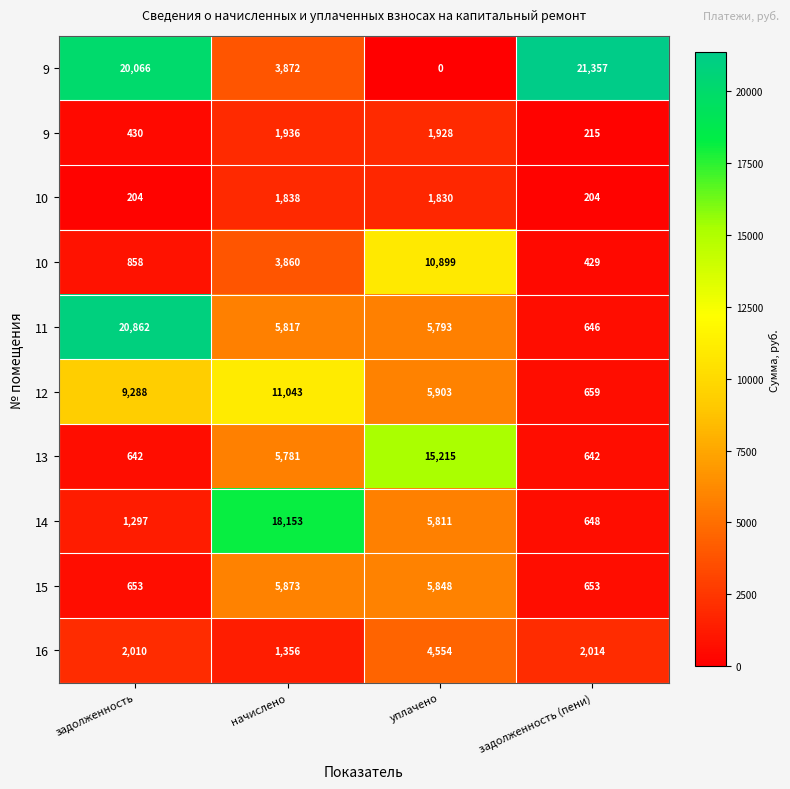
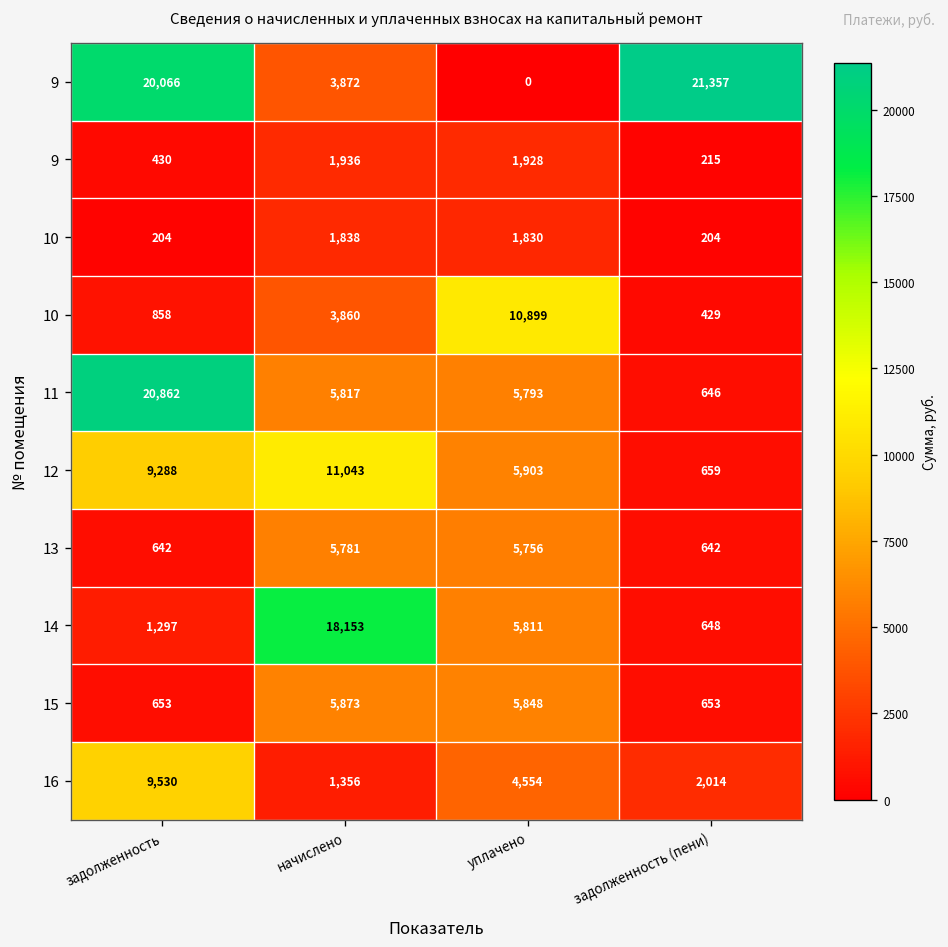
  {
    "11": {
      "задолженность": "20,862",
      "начислено": "5,817",
      "уплачено": "5,793",
      "задолженность (пени)": "646"
    },
    "12": {
      "задолженность": "9,288",
      "начислено": "11,043",
      "уплачено": "5,903",
      "задолженность (пени)": "659"
    },
    "13": {
      "задолженность": "642",
      "начислено": "5,781",
-     "уплачено": "15,215",
+     "уплачено": "5,756",
      "задолженность (пени)": "642"
    },
    "14": {
      "задолженность": "1,297",
      "начислено": "18,153",
      "уплачено": "5,811",
      "задолженность (пени)": "648"
    },
    "15": {
      "задолженность": "653",
      "начислено": "5,873",
      "уплачено": "5,848",
      "задолженность (пени)": "653"
    },
    "16": {
-     "задолженность": "2,010",
+     "задолженность": "9,530",
      "начислено": "1,356",
      "уплачено": "4,554",
      "задолженность (пени)": "2,014"
    }
  }
